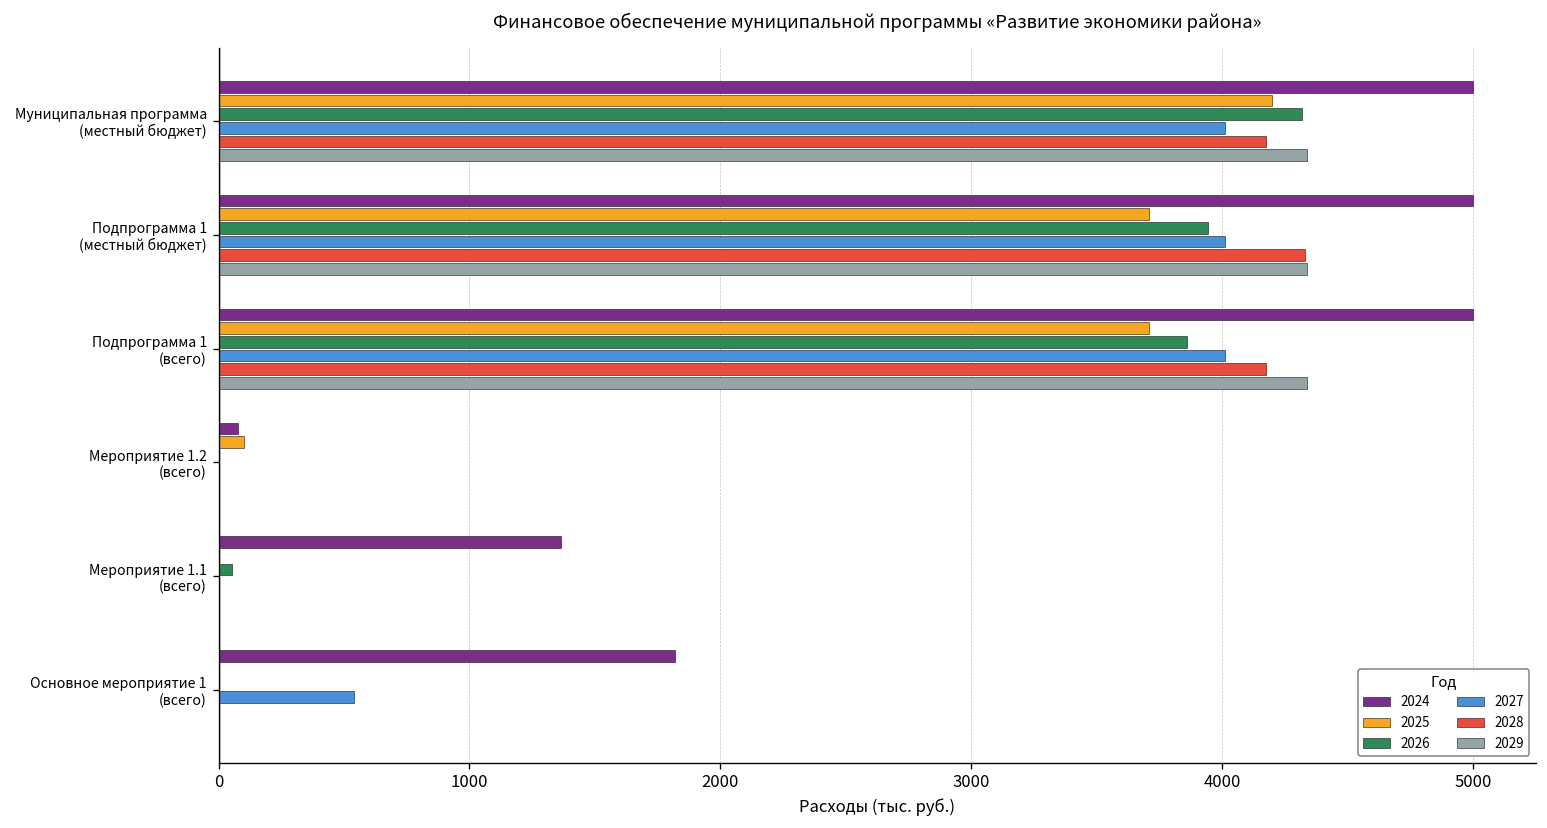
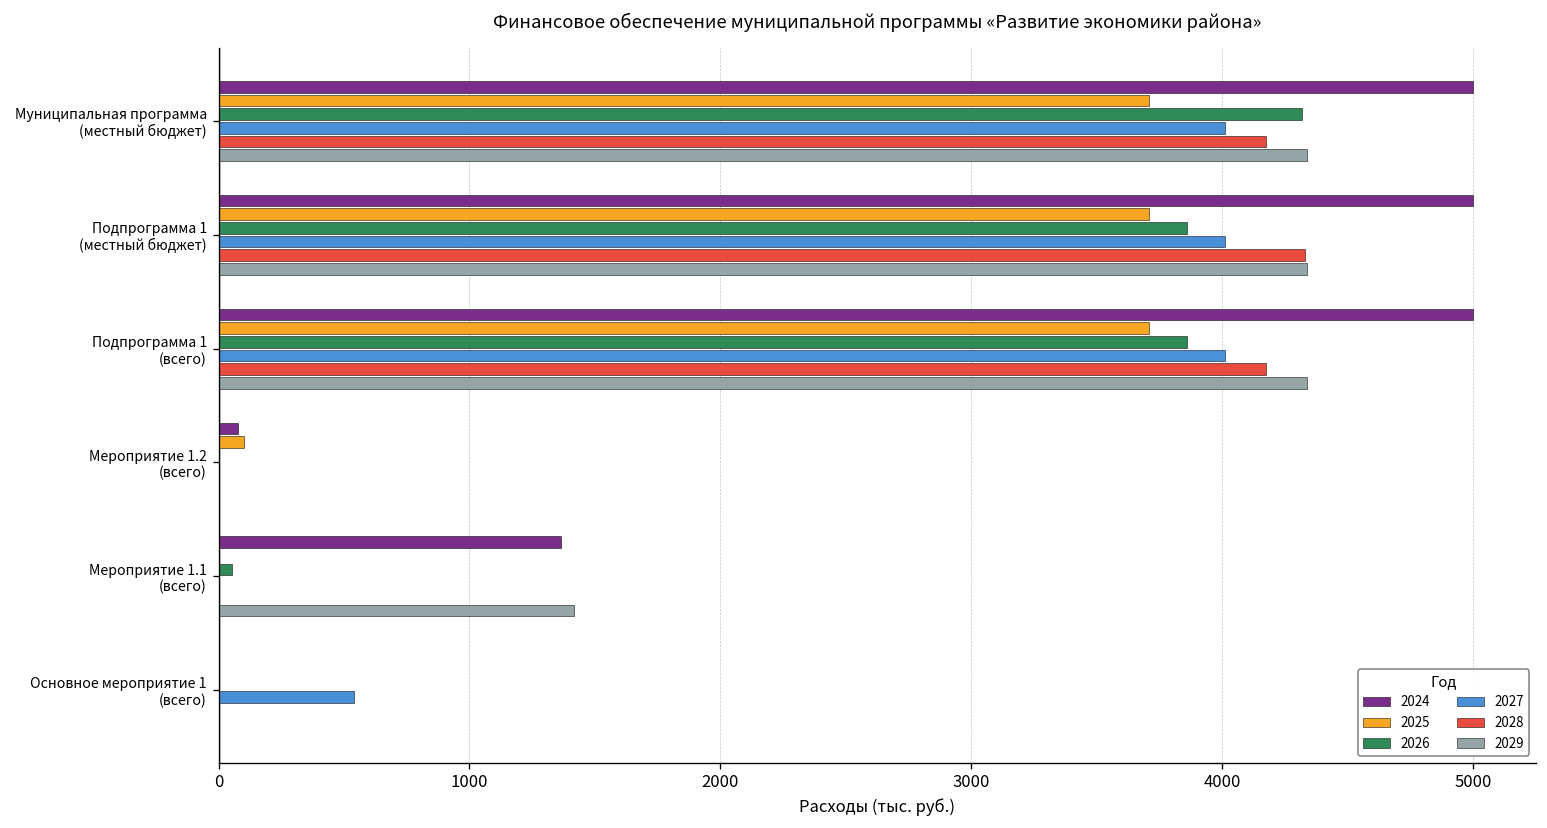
  {
    "2024": {
      "Муниципальная программа (местный бюджет)": 5000,
      "Подпрограмма 1 (местный бюджет)": 5000,
      "Подпрограмма 1 (всего)": 5000,
      "Мероприятие 1.2 (всего)": 80,
      "Мероприятие 1.1 (всего)": 1370,
-     "Основное мероприятие 1 (всего)": 1820
+     "Основное мероприятие 1 (всего)": 0
    },
    "2025": {
-     "Муниципальная программа (местный бюджет)": 4200,
+     "Муниципальная программа (местный бюджет)": 3710,
      "Подпрограмма 1 (местный бюджет)": 3710,
      "Подпрограмма 1 (всего)": 3710,
      "Мероприятие 1.2 (всего)": 100,
      "Мероприятие 1.1 (всего)": 0,
      "Основное мероприятие 1 (всего)": 0
    },
    "2026": {
      "Муниципальная программа (местный бюджет)": 4320,
-     "Подпрограмма 1 (местный бюджет)": 3940,
+     "Подпрограмма 1 (местный бюджет)": 3860,
      "Подпрограмма 1 (всего)": 3860,
      "Мероприятие 1.1 (всего)": 50,
      "Основное мероприятие 1 (всего)": 0
    },
    "2027": {
      "Муниципальная программа (местный бюджет)": 4010,
      "Подпрограмма 1 (местный бюджет)": 4010,
      "Подпрограмма 1 (всего)": 4010,
      "Мероприятие 1.1 (всего)": 0,
      "Основное мероприятие 1 (всего)": 540
    },
    "2028": {
      "Муниципальная программа (местный бюджет)": 4170,
      "Подпрограмма 1 (местный бюджет)": 4330,
      "Подпрограмма 1 (всего)": 4170,
      "Мероприятие 1.1 (всего)": 0,
      "Основное мероприятие 1 (всего)": 0
    },
    "2029": {
      "Муниципальная программа (местный бюджет)": 4340,
      "Подпрограмма 1 (местный бюджет)": 4340,
      "Подпрограмма 1 (всего)": 4340,
-     "Мероприятие 1.1 (всего)": 0,
+     "Мероприятие 1.1 (всего)": 1420,
      "Основное мероприятие 1 (всего)": 0
    }
  }
